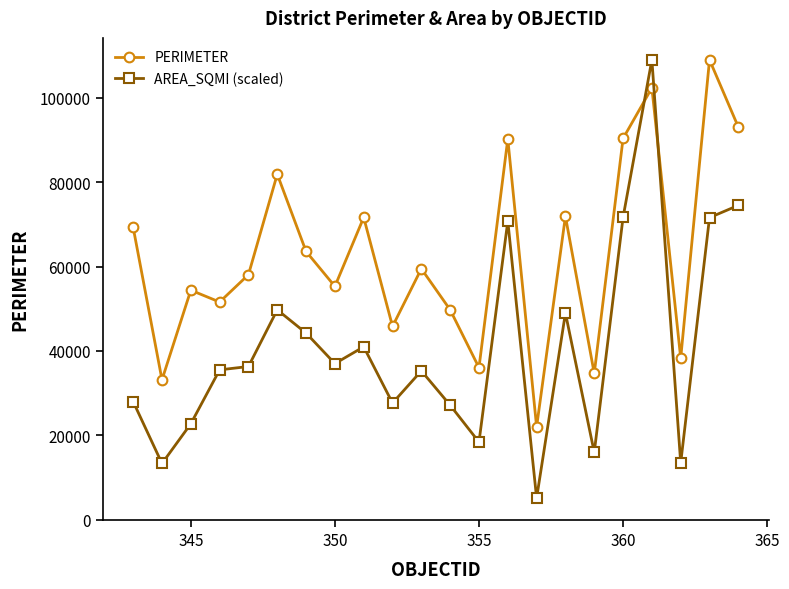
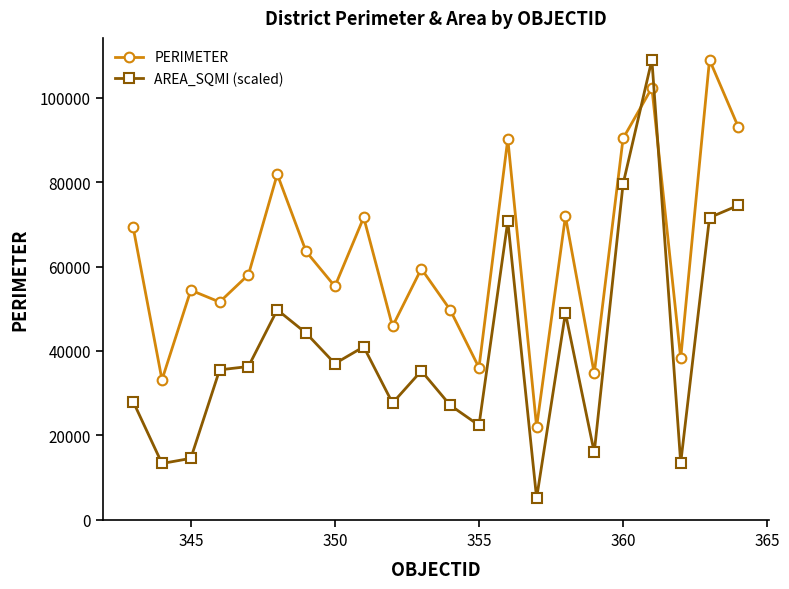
  {
    "PERIMETER": {
      "345": 54000,
      "350": 55000,
      "355": 36000,
      "360": 90000
    },
    "AREA_SQMI (scaled)": {
-     "345": 23000,
+     "345": 15000,
      "350": 37000,
-     "355": 18000,
-     "360": 72000
+     "355": 22000,
+     "360": 80000
    }
  }
